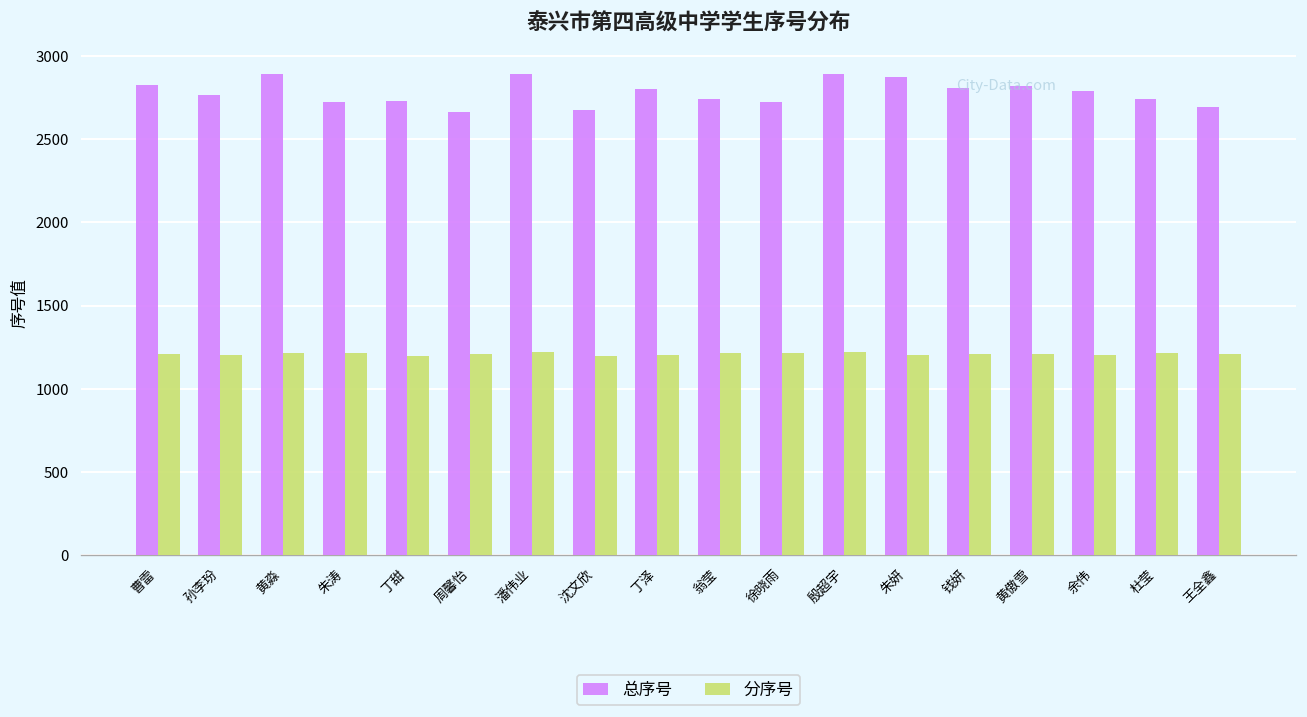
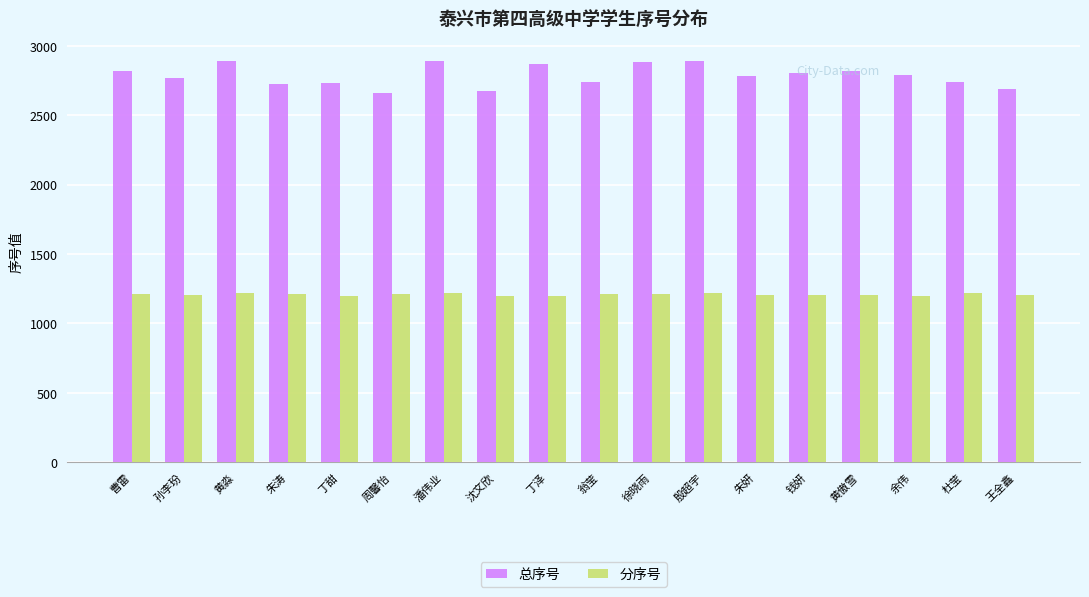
  {
    "总序号": {
      "曹雷": 2820,
      "孙李玢": 2770,
      "黄淼": 2890,
      "朱涛": 2720,
      "丁甜": 2730,
      "周馨怡": 2660,
      "潘伟业": 2890,
      "沈文欣": 2670,
-     "丁泽": 2800,
+     "丁泽": 2870,
      "翁莹": 2740,
-     "徐晓雨": 2720,
+     "徐晓雨": 2890,
      "殷超宇": 2890,
-     "朱妍": 2870,
+     "朱妍": 2780,
      "钱妍": 2810,
      "黄傲雪": 2820,
      "余伟": 2790,
      "杜莹": 2740,
      "王全鑫": 2690
    },
    "分序号": {
      "曹雷": 1210,
      "孙李玢": 1200,
      "黄淼": 1220,
      "朱涛": 1220,
      "丁甜": 1200,
      "周馨怡": 1210,
      "潘伟业": 1220,
      "沈文欣": 1200,
      "丁泽": 1200,
      "翁莹": 1210,
      "徐晓雨": 1210,
      "殷超宇": 1220,
      "朱妍": 1200,
      "钱妍": 1210,
      "黄傲雪": 1210,
      "余伟": 1200,
      "杜莹": 1220,
      "王全鑫": 1210
    }
  }
